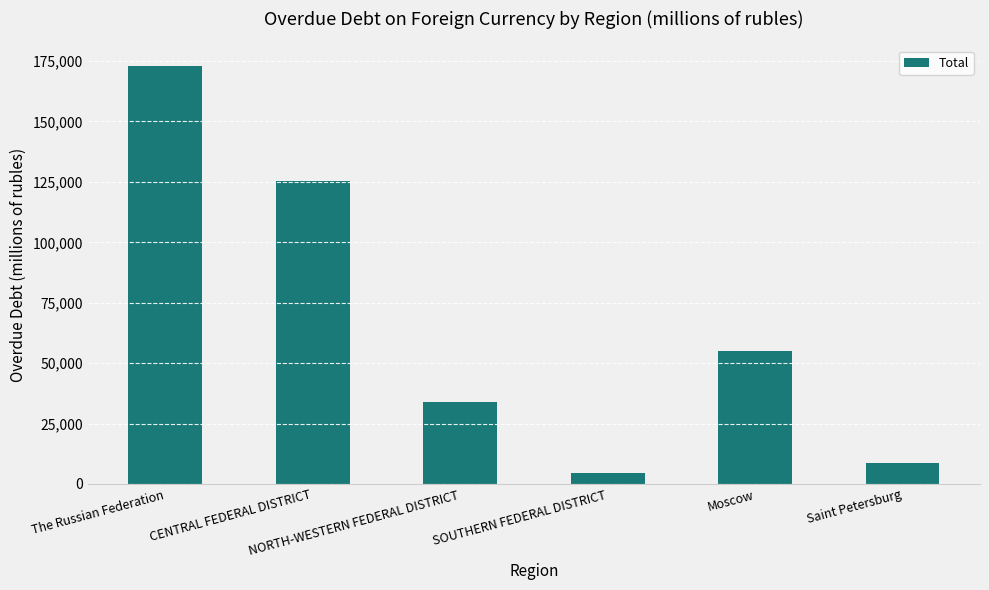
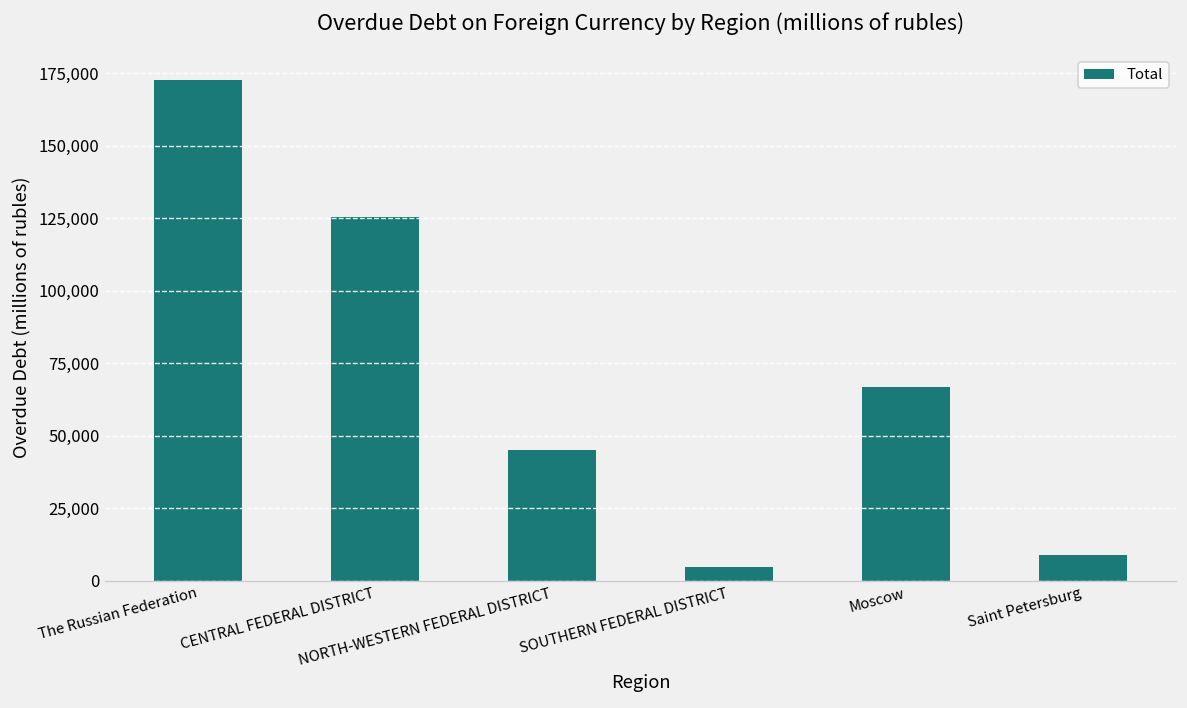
  {
    "The Russian Federation": "173,000",
    "CENTRAL FEDERAL DISTRICT": "125,000",
-   "NORTH-WESTERN FEDERAL DISTRICT": "34,000",
+   "NORTH-WESTERN FEDERAL DISTRICT": "45,000",
    "SOUTHERN FEDERAL DISTRICT": "5,000",
-   "Moscow": "55,000",
+   "Moscow": "67,000",
    "Saint Petersburg": "9,000"
  }
